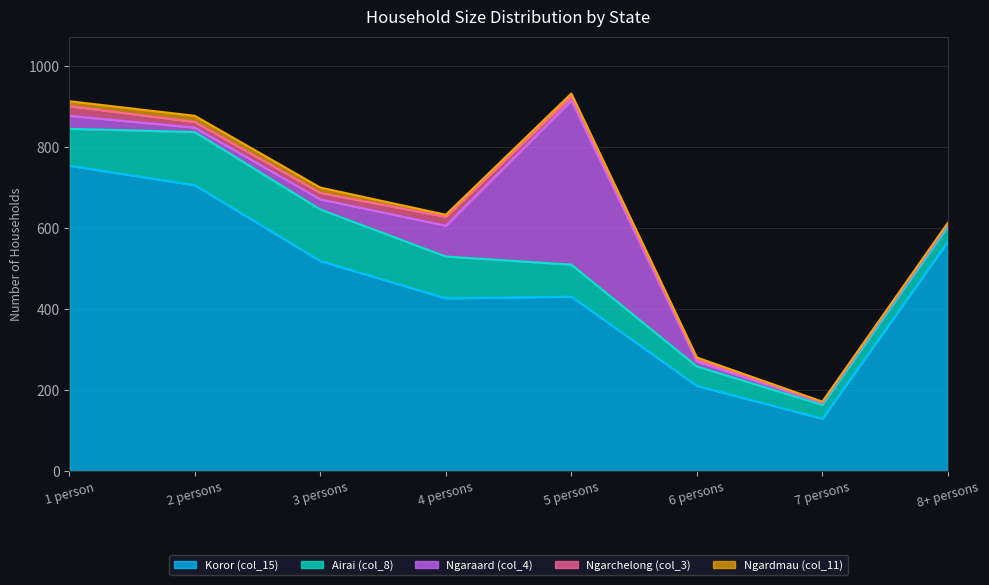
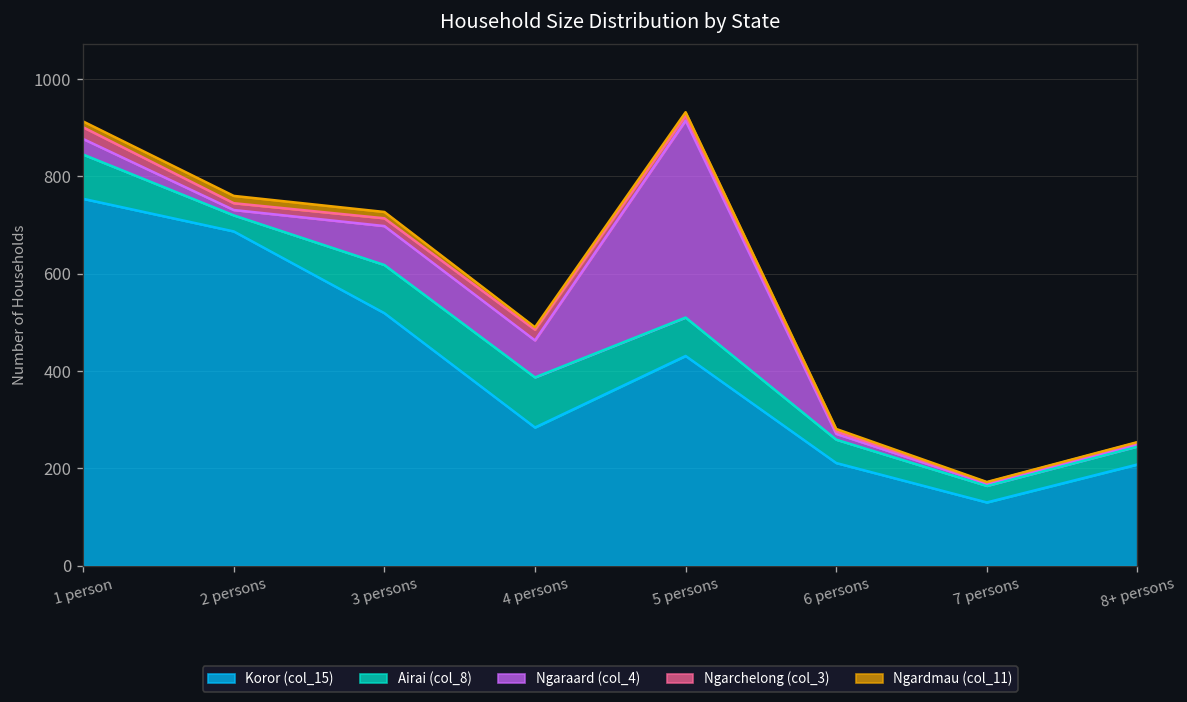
  {
    "Koror (col_15)": {
      "1 person": 750,
-     "2 persons": 710,
+     "2 persons": 690,
      "3 persons": 520,
-     "4 persons": 430,
+     "4 persons": 280,
      "5 persons": 430,
      "6 persons": 210,
      "7 persons": 130,
-     "8+ persons": 570
+     "8+ persons": 210
    },
    "Airai (col_8)": {
      "1 person": 90,
-     "2 persons": 130,
-     "3 persons": 130,
+     "2 persons": 30,
+     "3 persons": 100,
      "4 persons": 100,
      "5 persons": 80,
      "6 persons": 50
    },
    "Ngaraard (col_4)": {
      "1 person": 30,
      "2 persons": 10,
-     "3 persons": 30,
+     "3 persons": 80,
      "4 persons": 80,
      "5 persons": 410
    },
    "Ngarchelong (col_3)": {
      "1 person": 20,
      "2 persons": 10,
      "3 persons": 20,
      "5 persons": 10
    },
    "Ngardmau (col_11)": {
      "1 person": 10,
      "2 persons": 20,
      "3 persons": 10,
      "5 persons": 10
    }
  }
